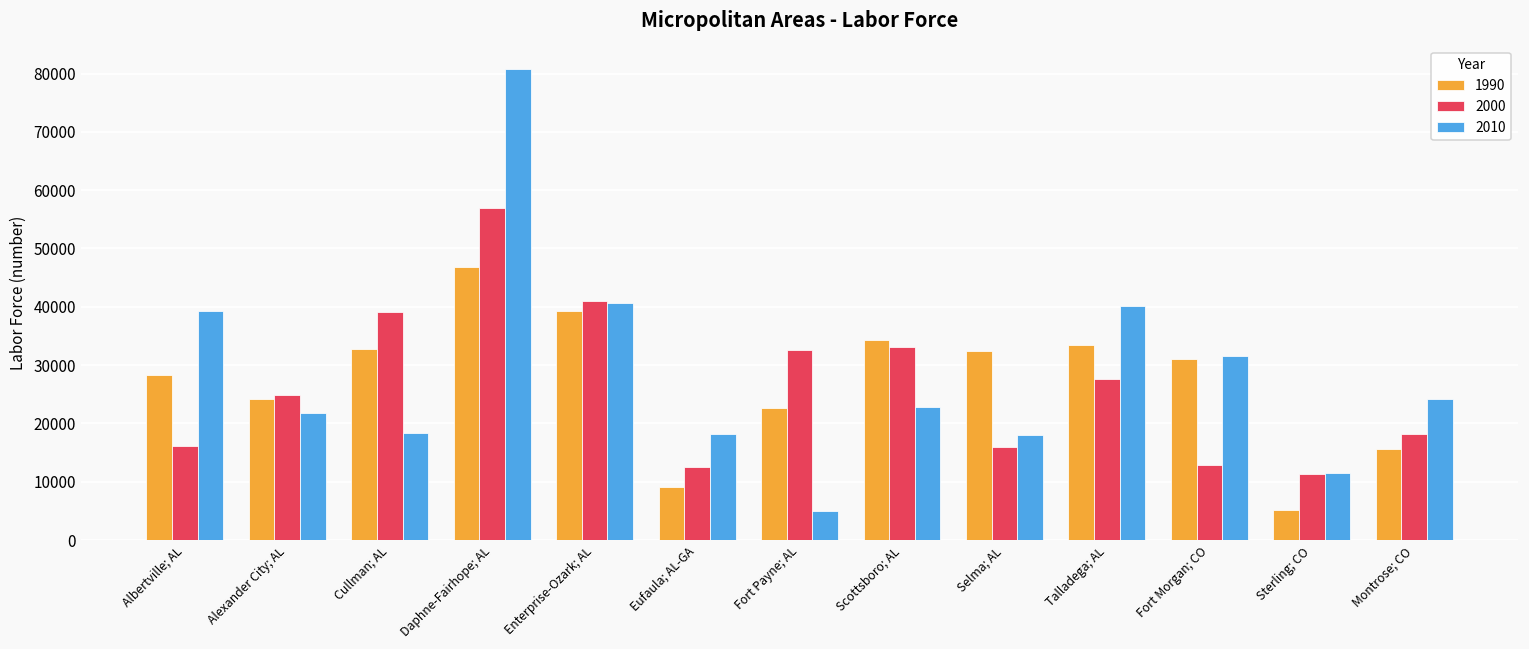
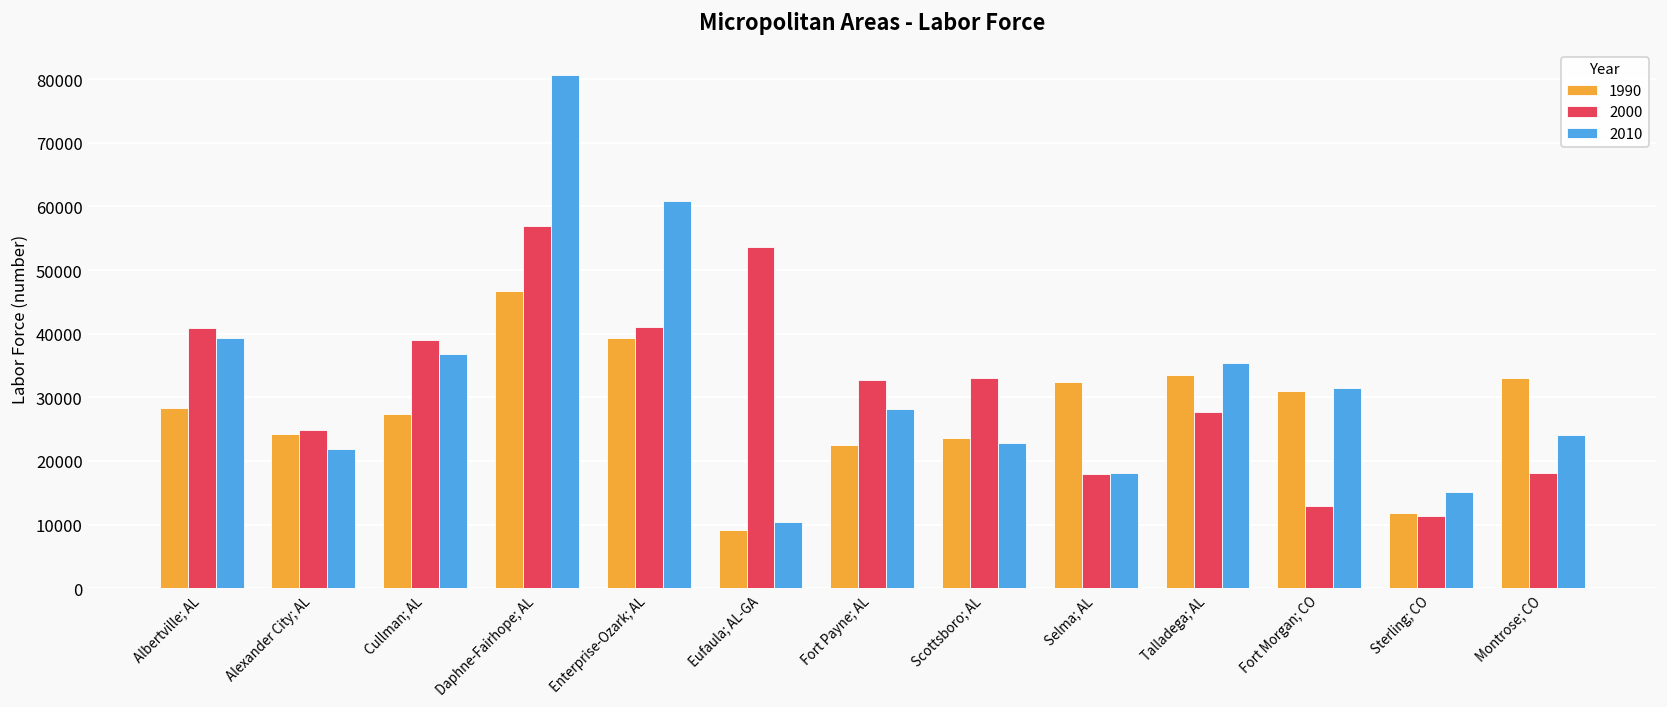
  {
    "1990": {
      "Albertville; AL": 28000,
      "Alexander City; AL": 24000,
-     "Cullman; AL": 33000,
+     "Cullman; AL": 27000,
      "Daphne-Fairhope; AL": 47000,
      "Enterprise-Ozark; AL": 39000,
      "Eufaula; AL-GA": 9000,
      "Fort Payne; AL": 23000,
-     "Scottsboro; AL": 34000,
+     "Scottsboro; AL": 24000,
      "Selma; AL": 32000,
      "Talladega; AL": 34000,
      "Fort Morgan; CO": 31000,
-     "Sterling; CO": 5000,
-     "Montrose; CO": 16000
+     "Sterling; CO": 12000,
+     "Montrose; CO": 33000
    },
    "2000": {
-     "Albertville; AL": 16000,
+     "Albertville; AL": 41000,
      "Alexander City; AL": 25000,
      "Cullman; AL": 39000,
      "Daphne-Fairhope; AL": 57000,
      "Enterprise-Ozark; AL": 41000,
-     "Eufaula; AL-GA": 13000,
+     "Eufaula; AL-GA": 54000,
      "Fort Payne; AL": 33000,
      "Scottsboro; AL": 33000,
-     "Selma; AL": 16000,
+     "Selma; AL": 18000,
      "Talladega; AL": 28000,
      "Fort Morgan; CO": 13000,
      "Sterling; CO": 11000,
      "Montrose; CO": 18000
    },
    "2010": {
      "Albertville; AL": 39000,
      "Alexander City; AL": 22000,
-     "Cullman; AL": 18000,
+     "Cullman; AL": 37000,
      "Daphne-Fairhope; AL": 81000,
-     "Enterprise-Ozark; AL": 41000,
-     "Eufaula; AL-GA": 18000,
-     "Fort Payne; AL": 5000,
+     "Enterprise-Ozark; AL": 61000,
+     "Eufaula; AL-GA": 10000,
+     "Fort Payne; AL": 28000,
      "Scottsboro; AL": 23000,
      "Selma; AL": 18000,
-     "Talladega; AL": 40000,
+     "Talladega; AL": 35000,
      "Fort Morgan; CO": 32000,
-     "Sterling; CO": 11000,
+     "Sterling; CO": 15000,
      "Montrose; CO": 24000
    }
  }
